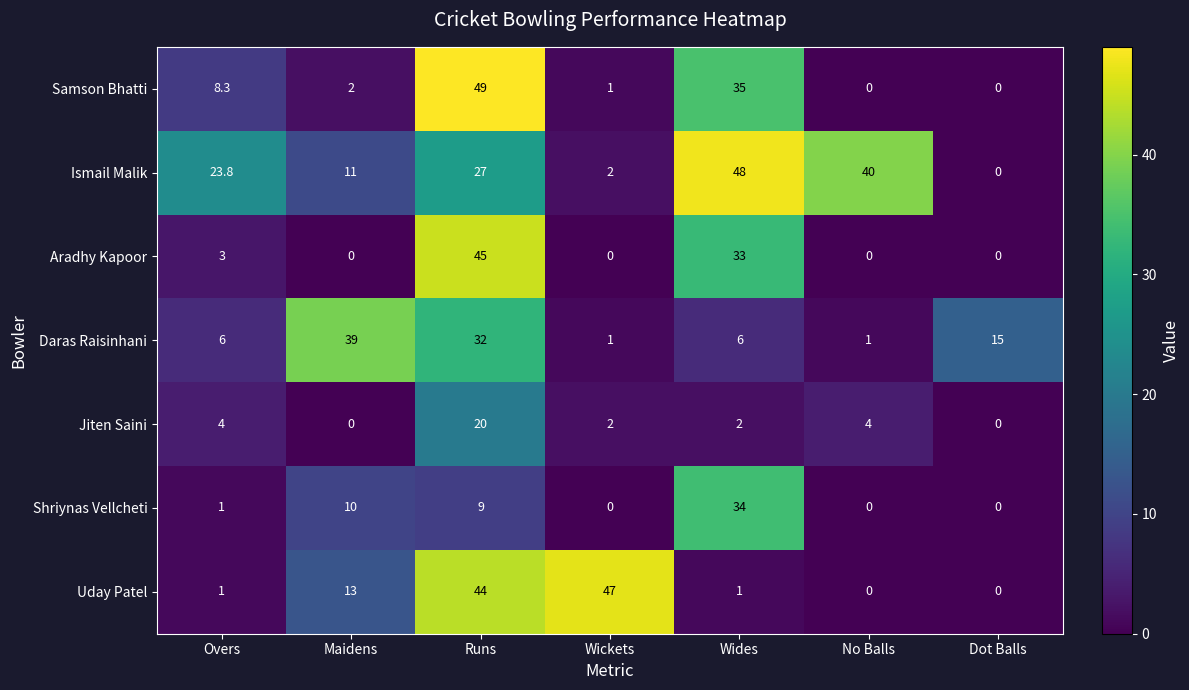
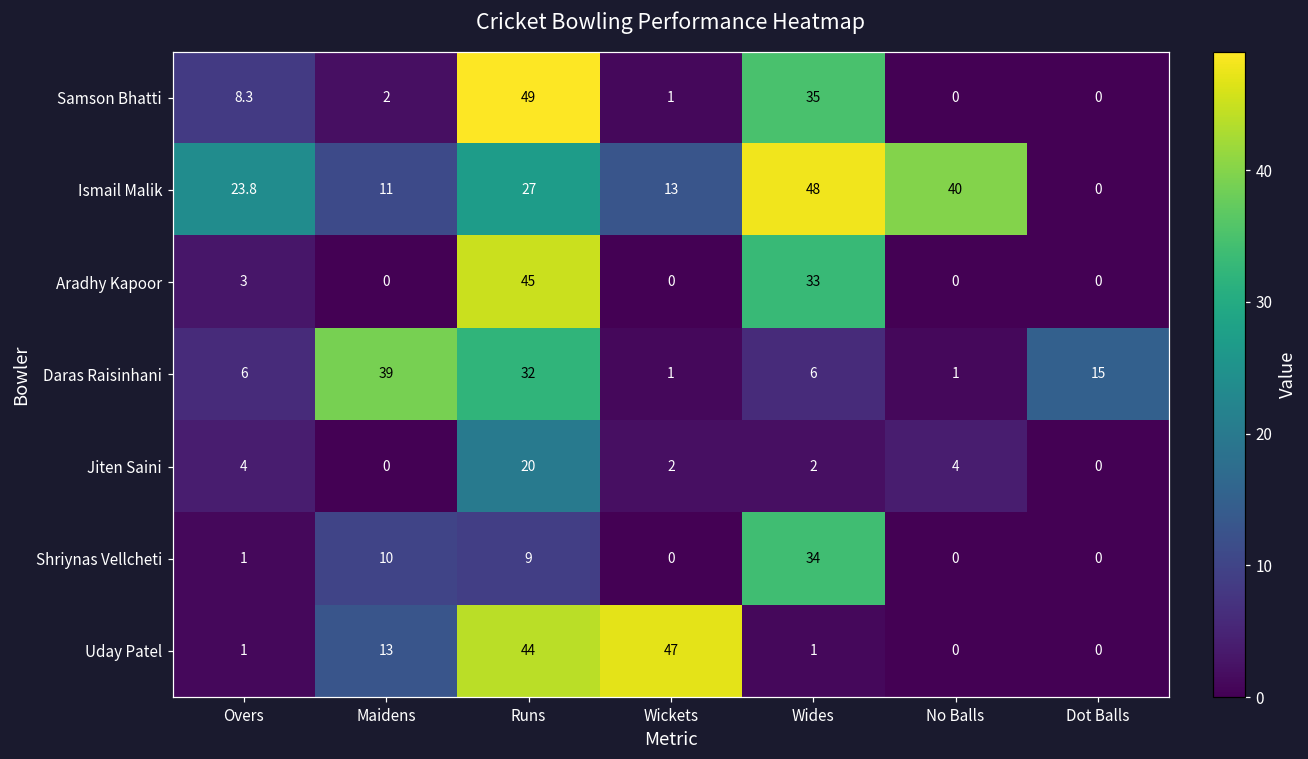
  {
    "Samson Bhatti": {
      "Overs": 8.3,
      "Maidens": 2,
      "Runs": 49,
      "Wickets": 1,
      "Wides": 35,
      "No Balls": 0,
      "Dot Balls": 0
    },
    "Ismail Malik": {
      "Overs": 23.8,
      "Maidens": 11,
      "Runs": 27,
-     "Wickets": 2,
+     "Wickets": 13,
      "Wides": 48,
      "No Balls": 40,
      "Dot Balls": 0
    },
    "Aradhy Kapoor": {
      "Overs": 3,
      "Maidens": 0,
      "Runs": 45,
      "Wickets": 0,
      "Wides": 33,
      "No Balls": 0,
      "Dot Balls": 0
    },
    "Daras Raisinhani": {
      "Overs": 6,
      "Maidens": 39,
      "Runs": 32,
      "Wickets": 1,
      "Wides": 6,
      "No Balls": 1,
      "Dot Balls": 15
    },
    "Jiten Saini": {
      "Overs": 4,
      "Maidens": 0,
      "Runs": 20,
      "Wickets": 2,
      "Wides": 2,
      "No Balls": 4,
      "Dot Balls": 0
    },
    "Shriynas Vellcheti": {
      "Overs": 1,
      "Maidens": 10,
      "Runs": 9,
      "Wickets": 0,
      "Wides": 34,
      "No Balls": 0,
      "Dot Balls": 0
    },
    "Uday Patel": {
      "Overs": 1,
      "Maidens": 13,
      "Runs": 44,
      "Wickets": 47,
      "Wides": 1,
      "No Balls": 0,
      "Dot Balls": 0
    }
  }
